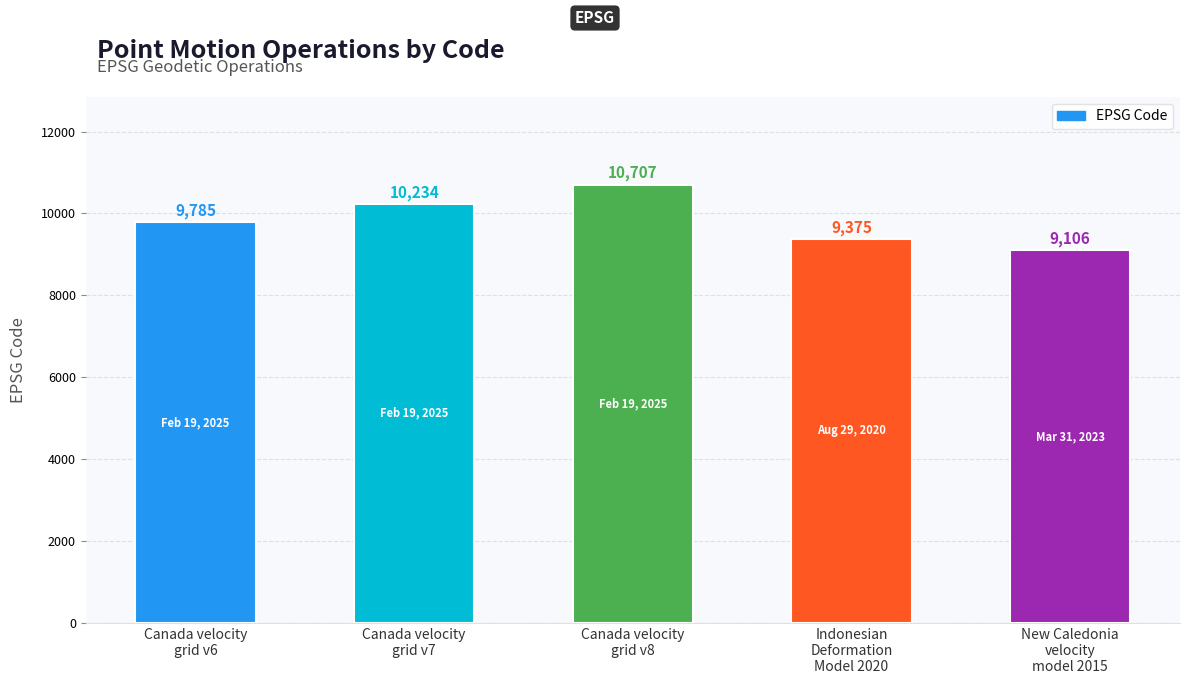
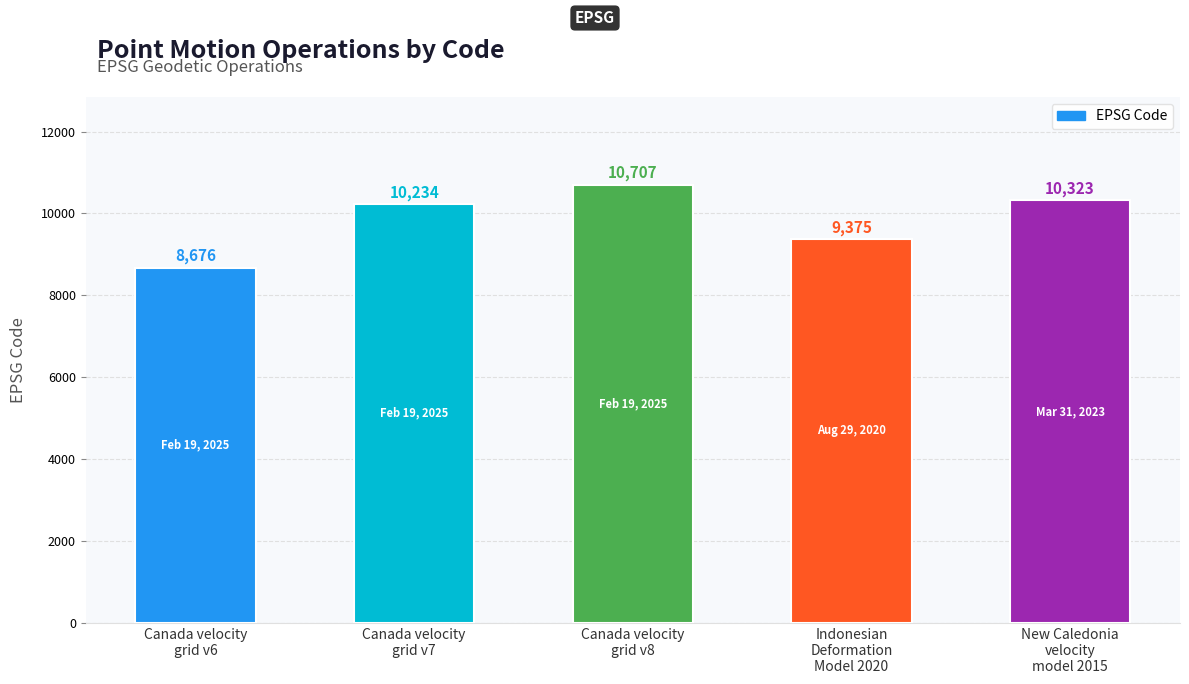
  {
-   "Canada velocity grid v6": "9,785",
+   "Canada velocity grid v6": "8,676",
    "Canada velocity grid v7": "10,234",
    "Canada velocity grid v8": "10,707",
    "Indonesian Deformation Model 2020": "9,375",
-   "New Caledonia velocity model 2015": "9,106"
+   "New Caledonia velocity model 2015": "10,323"
  }
